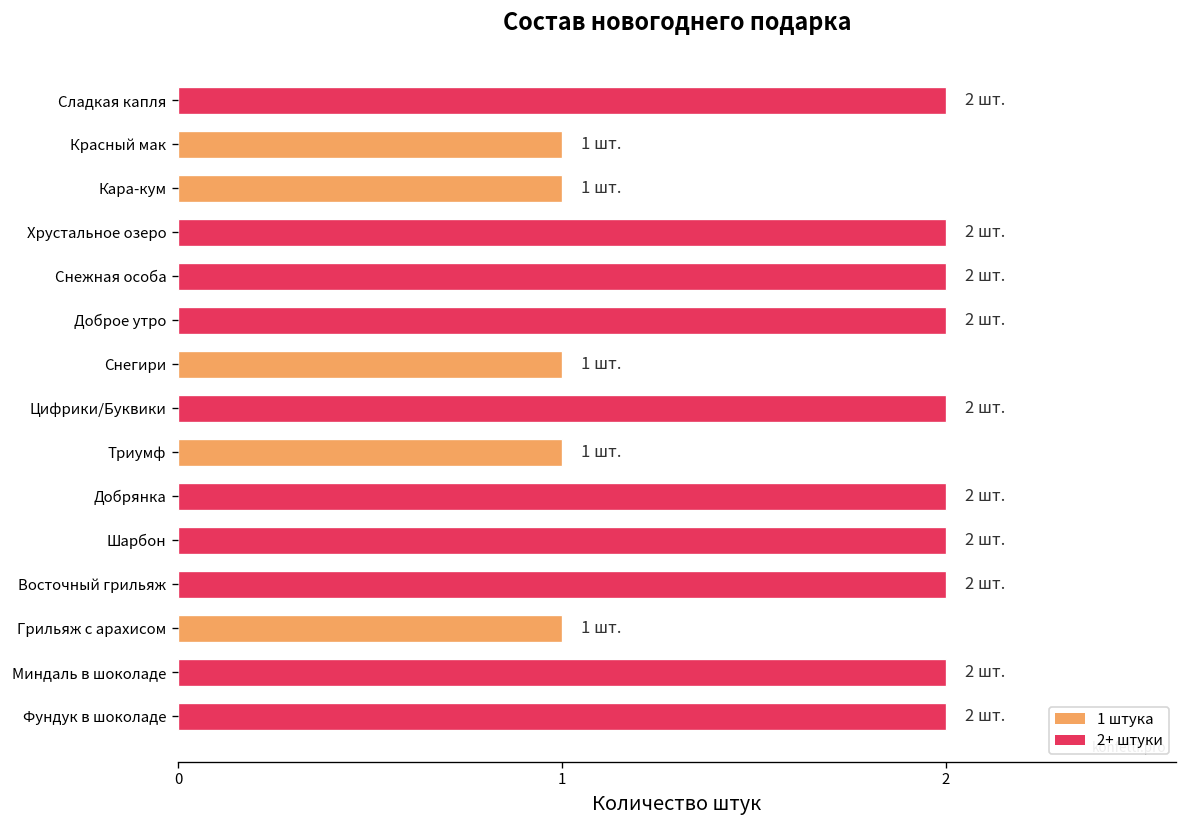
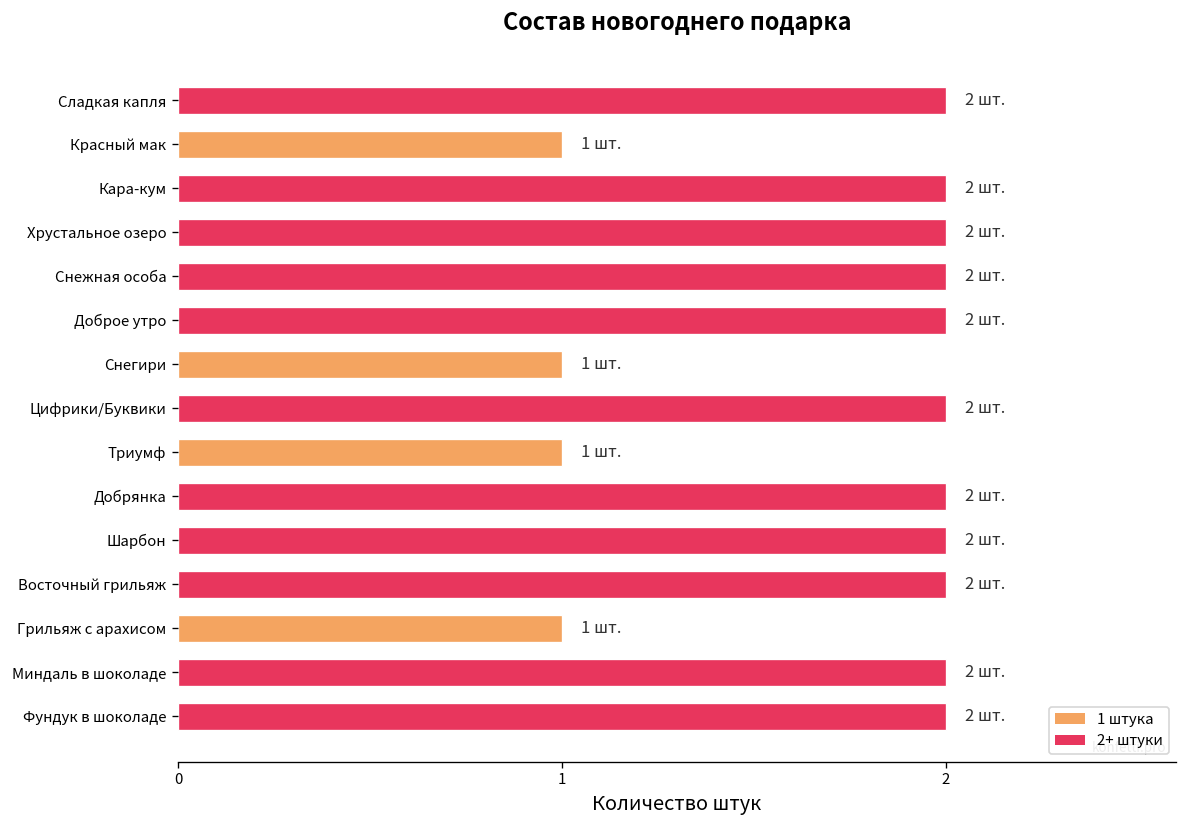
  {
    "Сладкая капля": 2,
    "Красный мак": 1,
-   "Кара-кум": 1,
+   "Кара-кум": 2,
    "Хрустальное озеро": 2,
    "Снежная особа": 2,
    "Доброе утро": 2,
    "Снегири": 1,
    "Цифрики/Буквики": 2,
    "Триумф": 1,
    "Добрянка": 2,
    "Шарбон": 2,
    "Восточный грильяж": 2,
    "Грильяж с арахисом": 1,
    "Миндаль в шоколаде": 2,
    "Фундук в шоколаде": 2
  }
